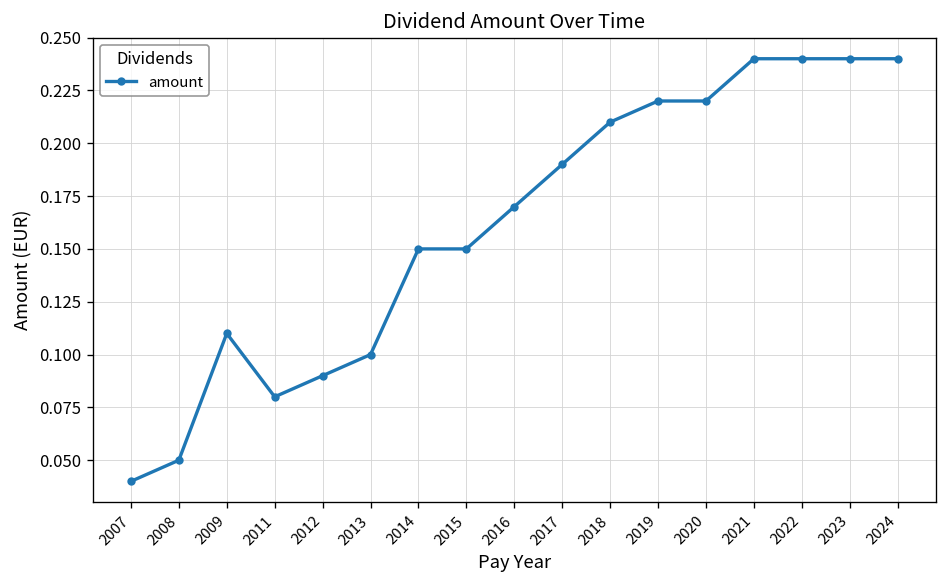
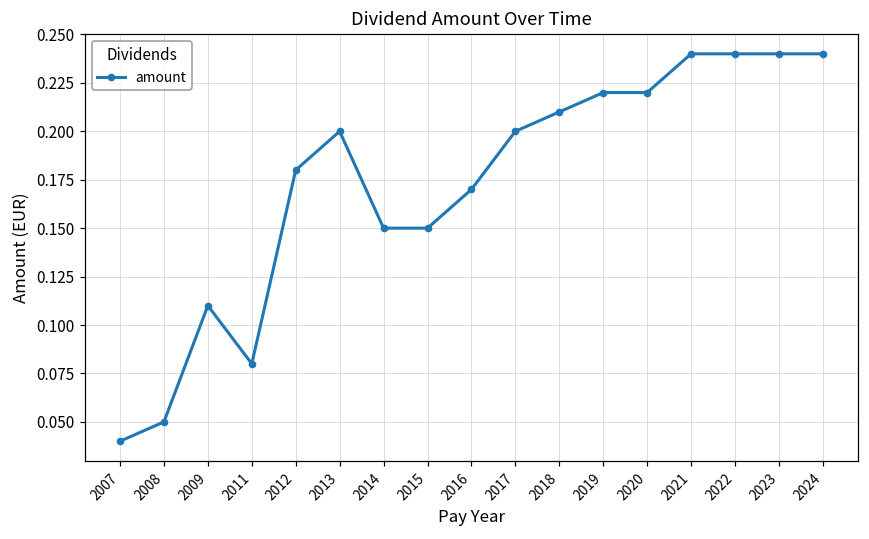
  {
    "2007": 0.04,
    "2008": 0.05,
    "2009": 0.11,
    "2011": 0.08,
-   "2012": 0.09,
-   "2013": 0.1,
+   "2012": 0.18,
+   "2013": 0.2,
    "2014": 0.15,
    "2015": 0.15,
    "2016": 0.17,
-   "2017": 0.19,
+   "2017": 0.20,
    "2018": 0.21,
    "2019": 0.22,
    "2020": 0.22,
    "2021": 0.24,
    "2022": 0.24,
    "2023": 0.24,
    "2024": 0.24
  }
